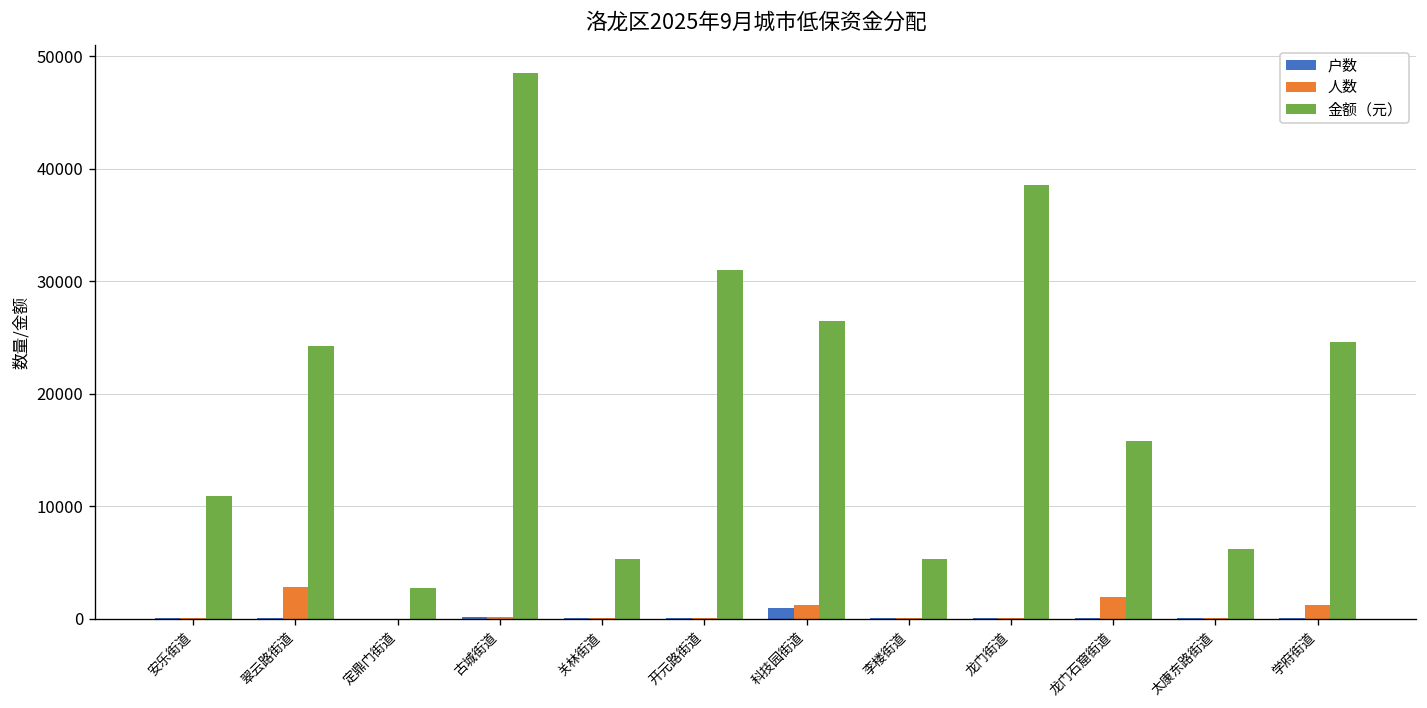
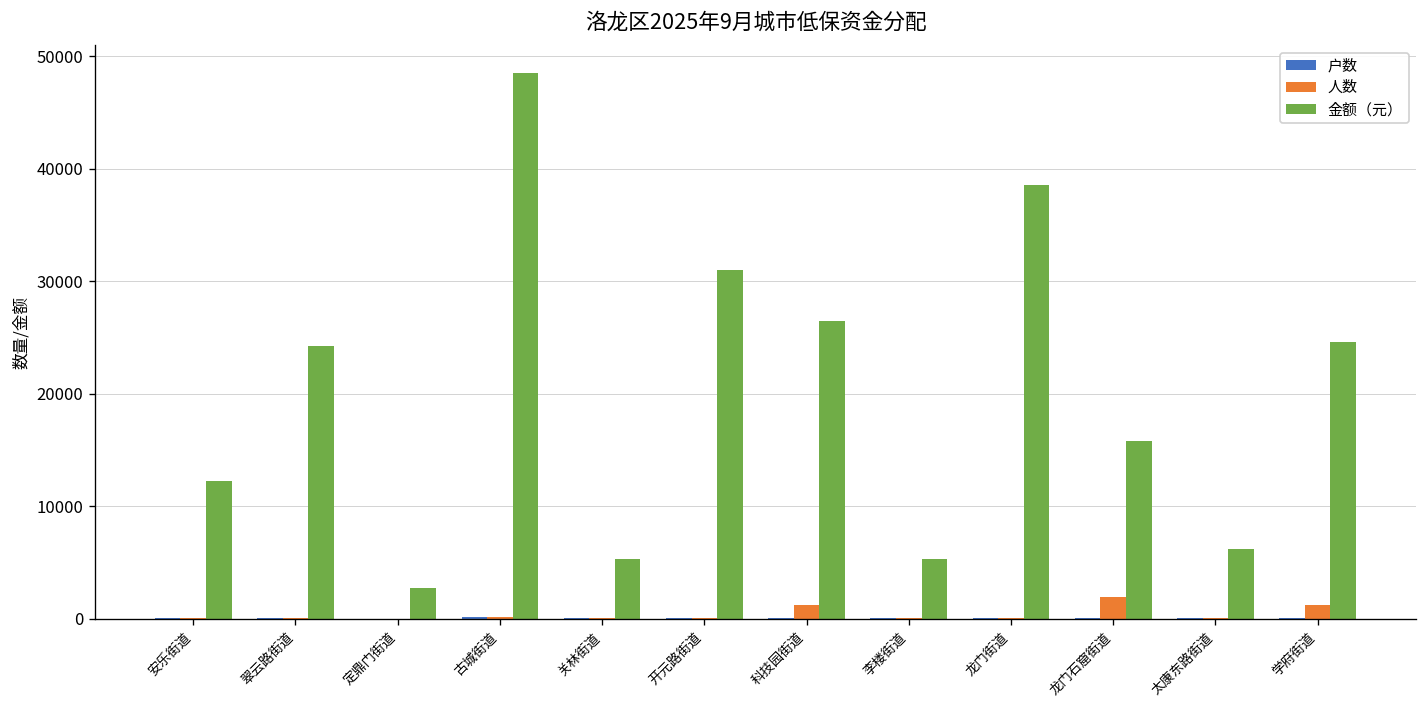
  {
    "户数": {
-     "科技园街道": 1000
+     "科技园街道": 0
    },
    "人数": {
-     "翠云路街道": 3000,
+     "翠云路街道": 0,
      "科技园街道": 1000,
      "龙门石窟街道": 2000,
      "学府街道": 1000
    },
    "金额（元）": {
-     "安乐街道": 11000,
+     "安乐街道": 12000,
      "翠云路街道": 24000,
      "定鼎门街道": 3000,
      "古城街道": 49000,
      "关林街道": 5000,
      "开元路街道": 31000,
      "科技园街道": 26000,
      "李楼街道": 5000,
      "龙门街道": 39000,
      "龙门石窟街道": 16000,
      "太康东路街道": 6000,
      "学府街道": 25000
    }
  }
